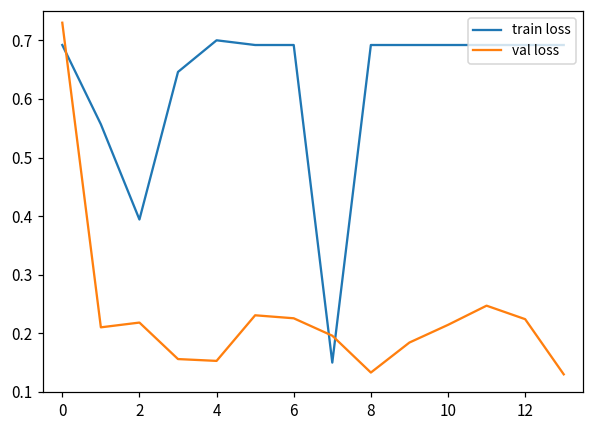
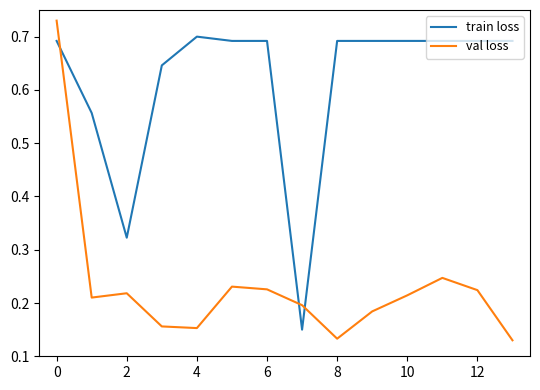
  {
    "train loss": {
      "0": 0.69,
-     "2": 0.39,
+     "2": 0.32,
      "4": 0.70,
      "6": 0.69,
      "8": 0.69,
      "10": 0.69
    },
    "val loss": {
      "0": 0.73,
      "2": 0.22,
      "4": 0.15,
      "6": 0.23,
      "8": 0.13,
      "10": 0.21,
      "12": 0.22
    }
  }
